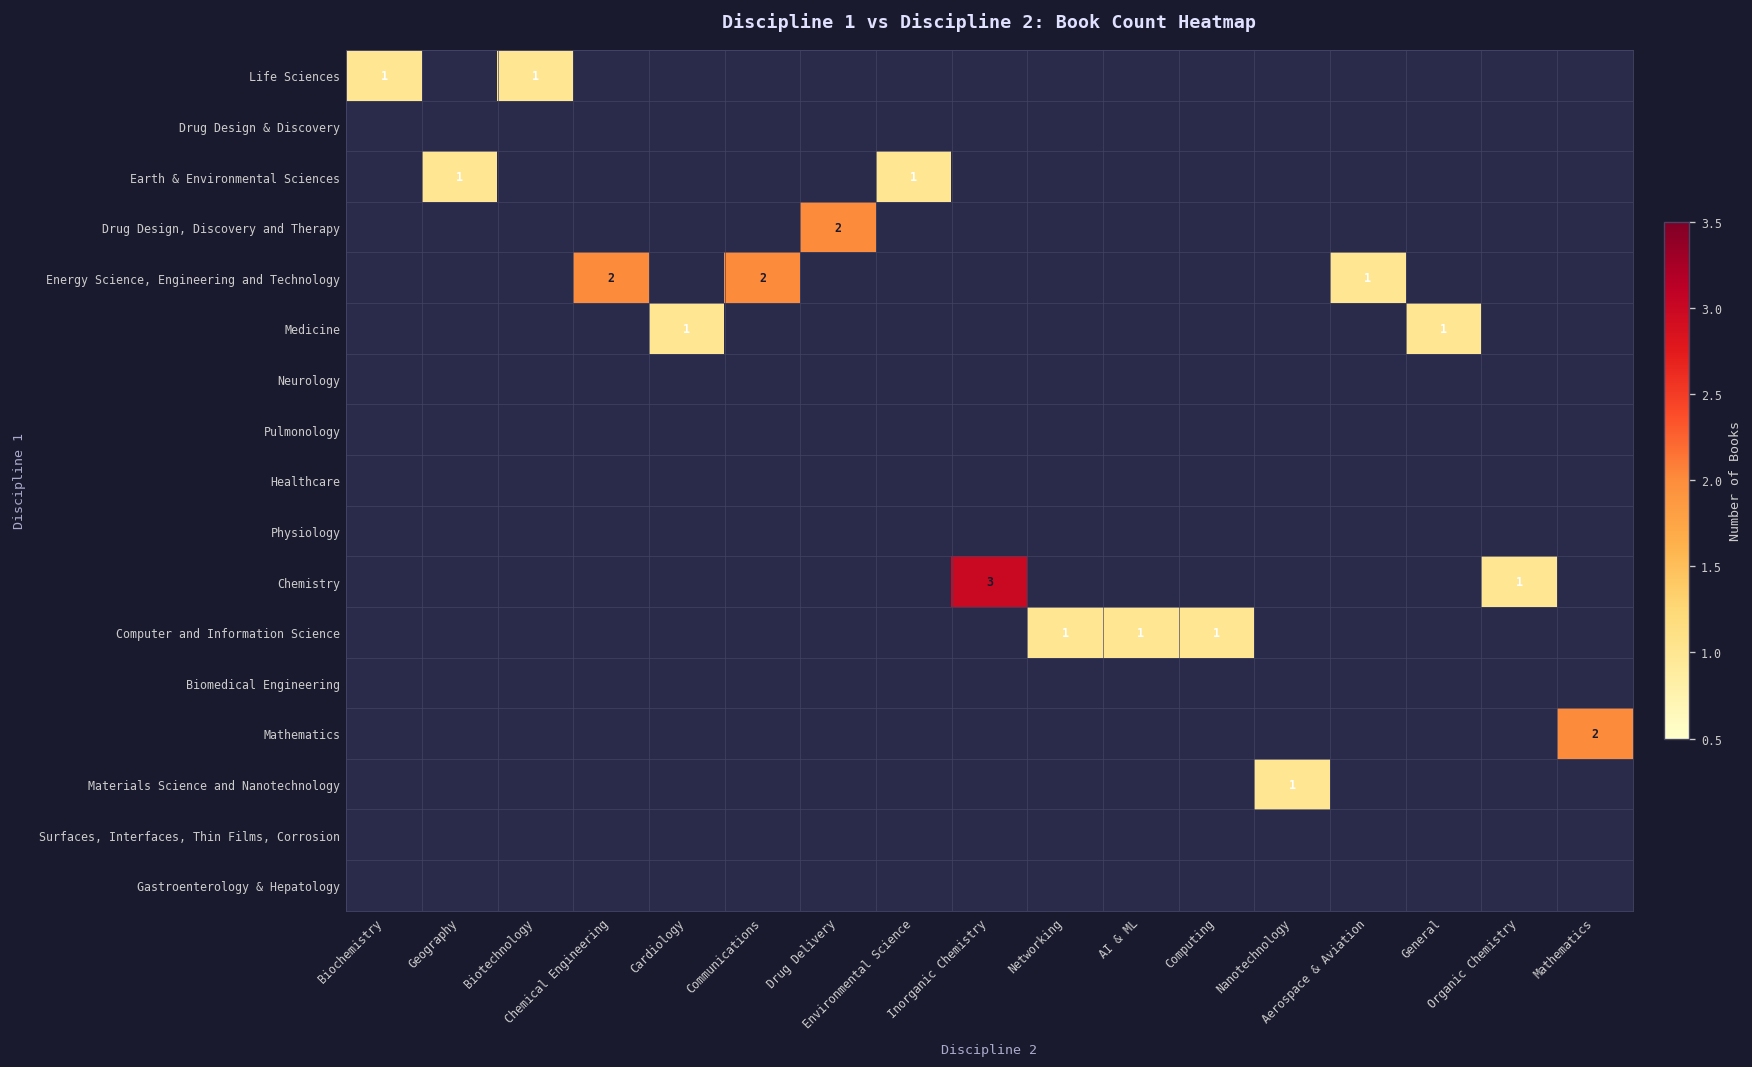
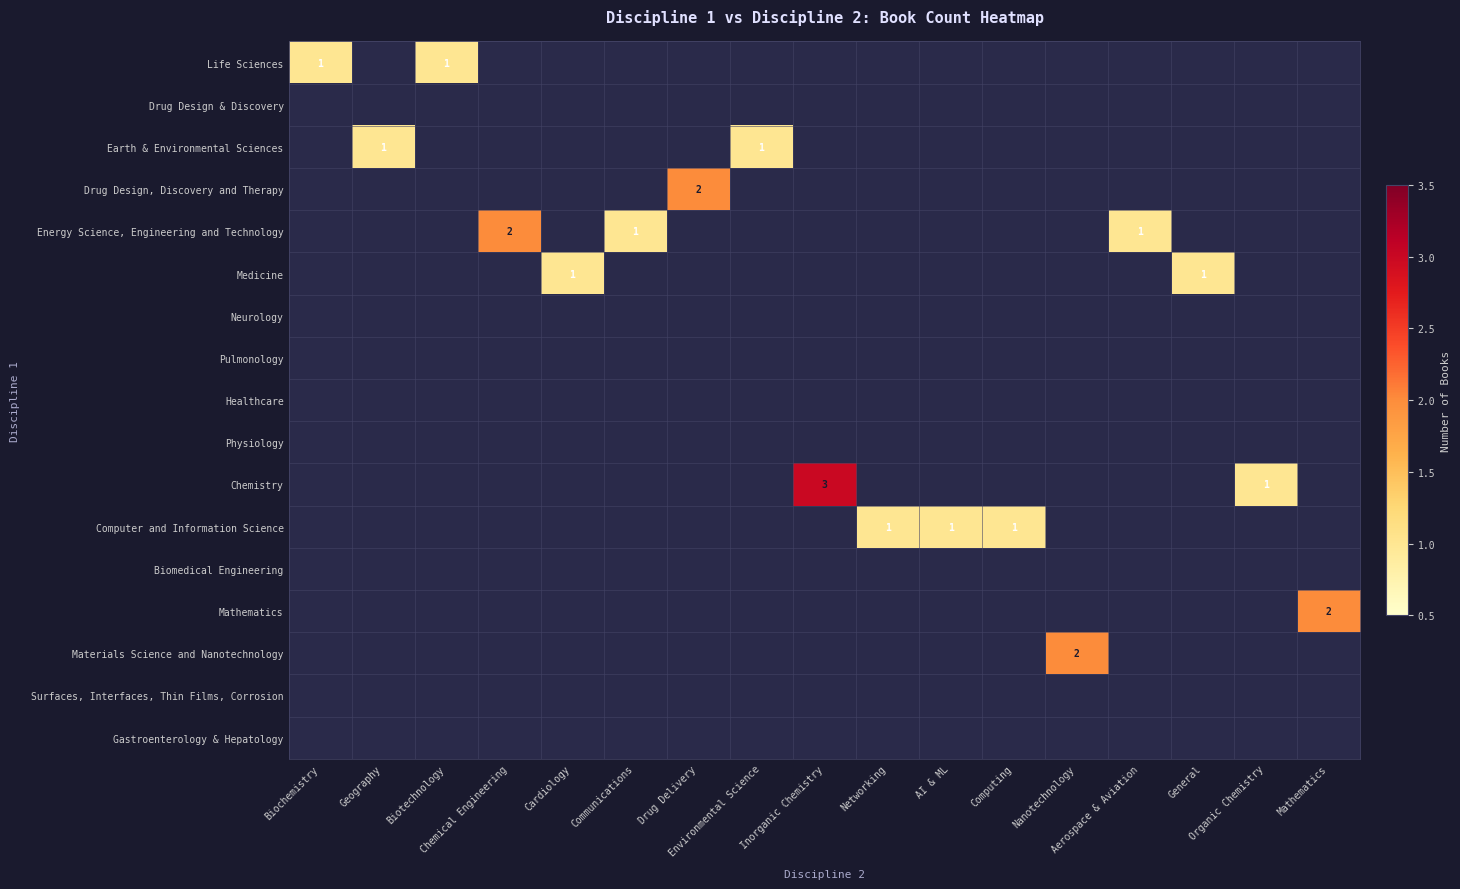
  {
    "Life Sciences": {
      "Biochemistry": 1,
      "Biotechnology": 1
    },
    "Earth & Environmental Sciences": {
      "Geography": 1,
      "Environmental Science": 1
    },
    "Drug Design, Discovery and Therapy": {
      "Drug Delivery": 2
    },
    "Energy Science, Engineering and Technology": {
      "Chemical Engineering": 2,
-     "Communications": 2,
+     "Communications": 1,
      "Aerospace & Aviation": 1
    },
    "Medicine": {
      "Cardiology": 1,
      "General": 1
    },
    "Chemistry": {
      "Inorganic Chemistry": 3,
      "Organic Chemistry": 1
    },
    "Computer and Information Science": {
      "Networking": 1,
      "AI & ML": 1,
      "Computing": 1
    },
    "Mathematics": {
      "Mathematics": 2
    },
    "Materials Science and Nanotechnology": {
-     "Nanotechnology": 1
+     "Nanotechnology": 2
    }
  }
